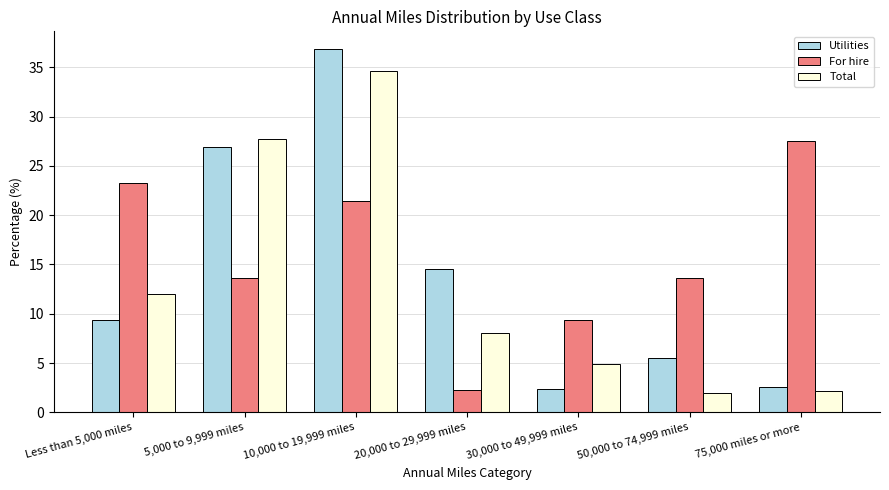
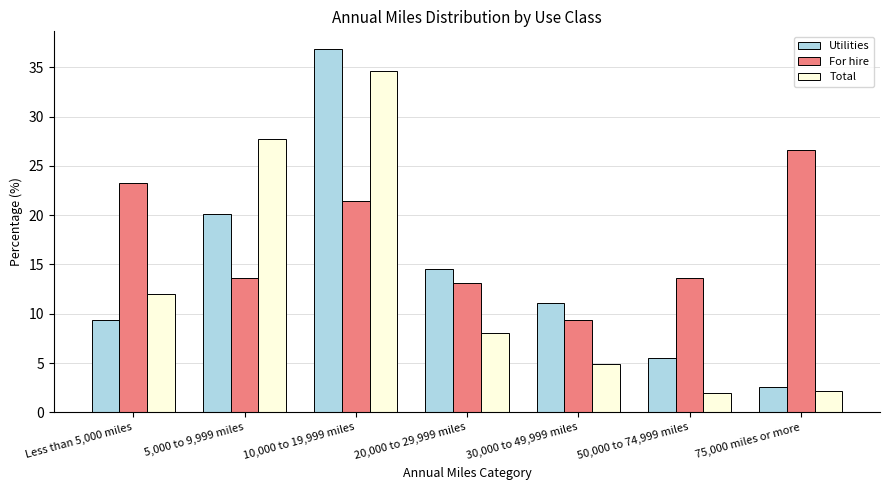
  {
    "Utilities": {
      "Less than 5,000 miles": 9,
-     "5,000 to 9,999 miles": 27,
+     "5,000 to 9,999 miles": 20,
      "10,000 to 19,999 miles": 37,
      "20,000 to 29,999 miles": 15,
-     "30,000 to 49,999 miles": 2,
+     "30,000 to 49,999 miles": 11,
      "50,000 to 74,999 miles": 6,
      "75,000 miles or more": 3
    },
    "For hire": {
      "Less than 5,000 miles": 23,
      "5,000 to 9,999 miles": 14,
      "10,000 to 19,999 miles": 21,
-     "20,000 to 29,999 miles": 2,
+     "20,000 to 29,999 miles": 13,
      "30,000 to 49,999 miles": 9,
      "50,000 to 74,999 miles": 14,
-     "75,000 miles or more": 28
+     "75,000 miles or more": 27
    },
    "Total": {
      "Less than 5,000 miles": 12,
      "5,000 to 9,999 miles": 28,
      "10,000 to 19,999 miles": 35,
      "20,000 to 29,999 miles": 8,
      "30,000 to 49,999 miles": 5,
      "50,000 to 74,999 miles": 2,
      "75,000 miles or more": 2
    }
  }
